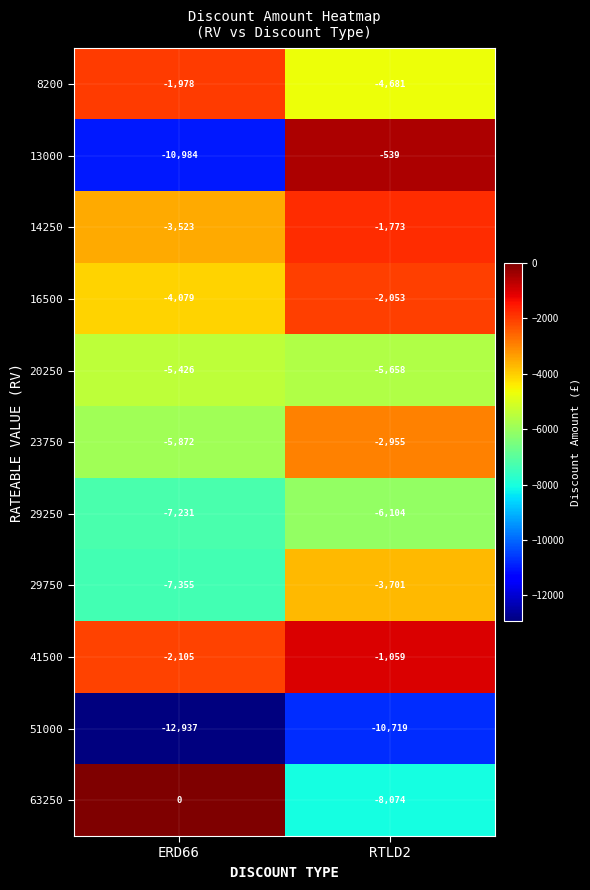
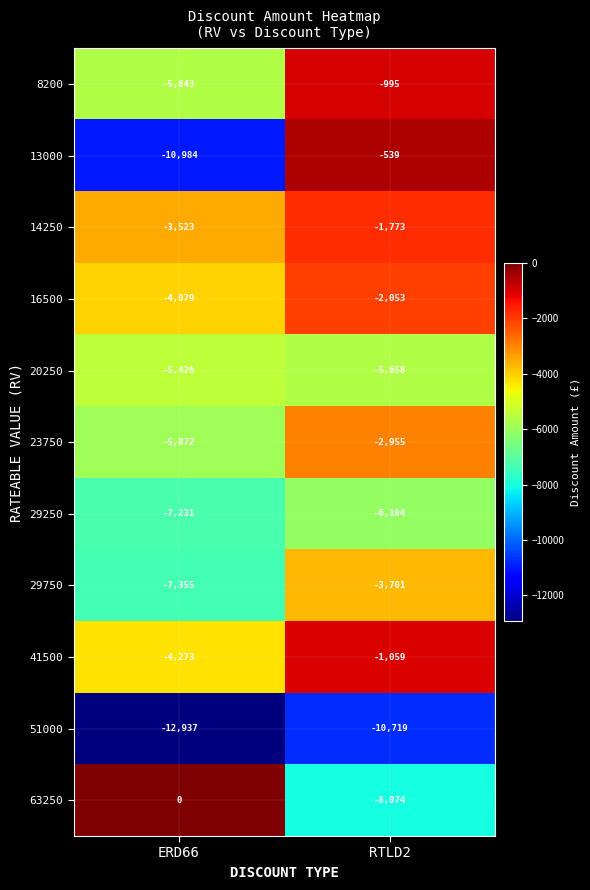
  {
    "8200": {
-     "ERD66": "-1,978",
-     "RTLD2": "-4,681"
+     "ERD66": "-5,643",
+     "RTLD2": "-995"
    },
    "13000": {
      "ERD66": "-10,984",
      "RTLD2": "-539"
    },
    "14250": {
      "ERD66": "-3,523",
      "RTLD2": "-1,773"
    },
    "16500": {
      "ERD66": "-4,079",
      "RTLD2": "-2,053"
    },
    "20250": {
      "ERD66": "-5,426",
      "RTLD2": "-5,658"
    },
    "23750": {
      "ERD66": "-5,872",
      "RTLD2": "-2,955"
    },
    "29250": {
      "ERD66": "-7,231",
      "RTLD2": "-6,104"
    },
    "29750": {
      "ERD66": "-7,355",
      "RTLD2": "-3,701"
    },
    "41500": {
-     "ERD66": "-2,105",
+     "ERD66": "-4,273",
      "RTLD2": "-1,059"
    },
    "51000": {
      "ERD66": "-12,937",
      "RTLD2": "-10,719"
    },
    "63250": {
      "ERD66": "0",
      "RTLD2": "-8,074"
    }
  }
